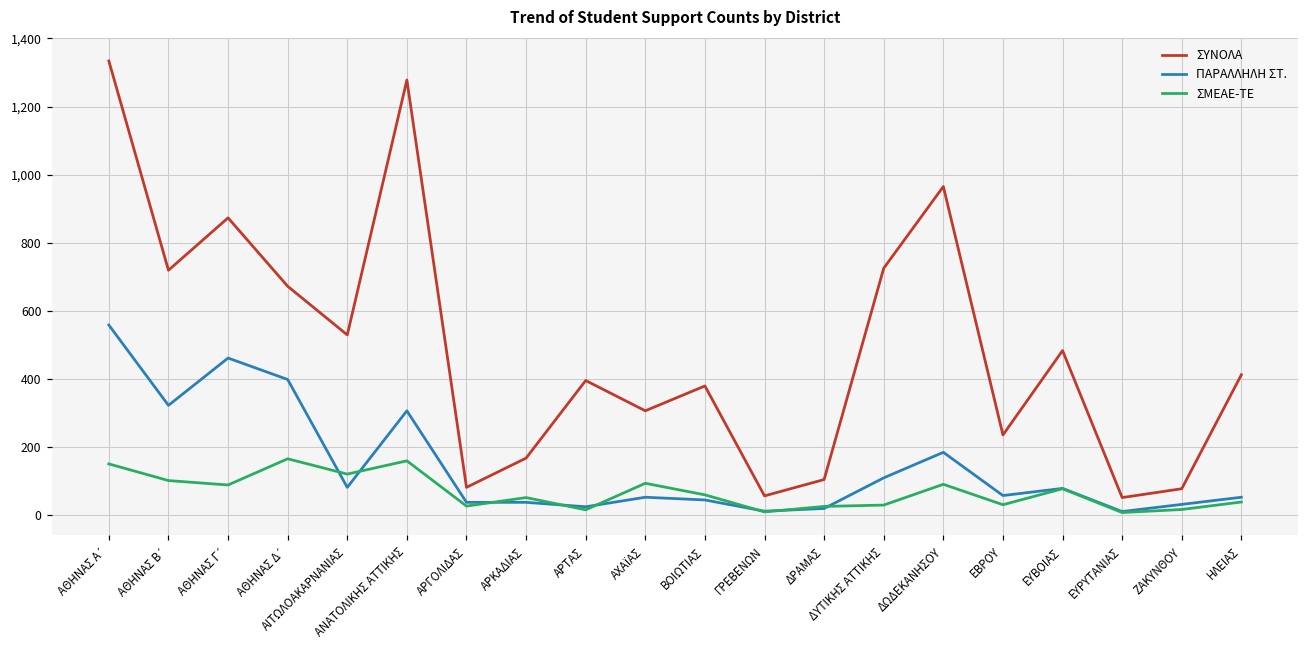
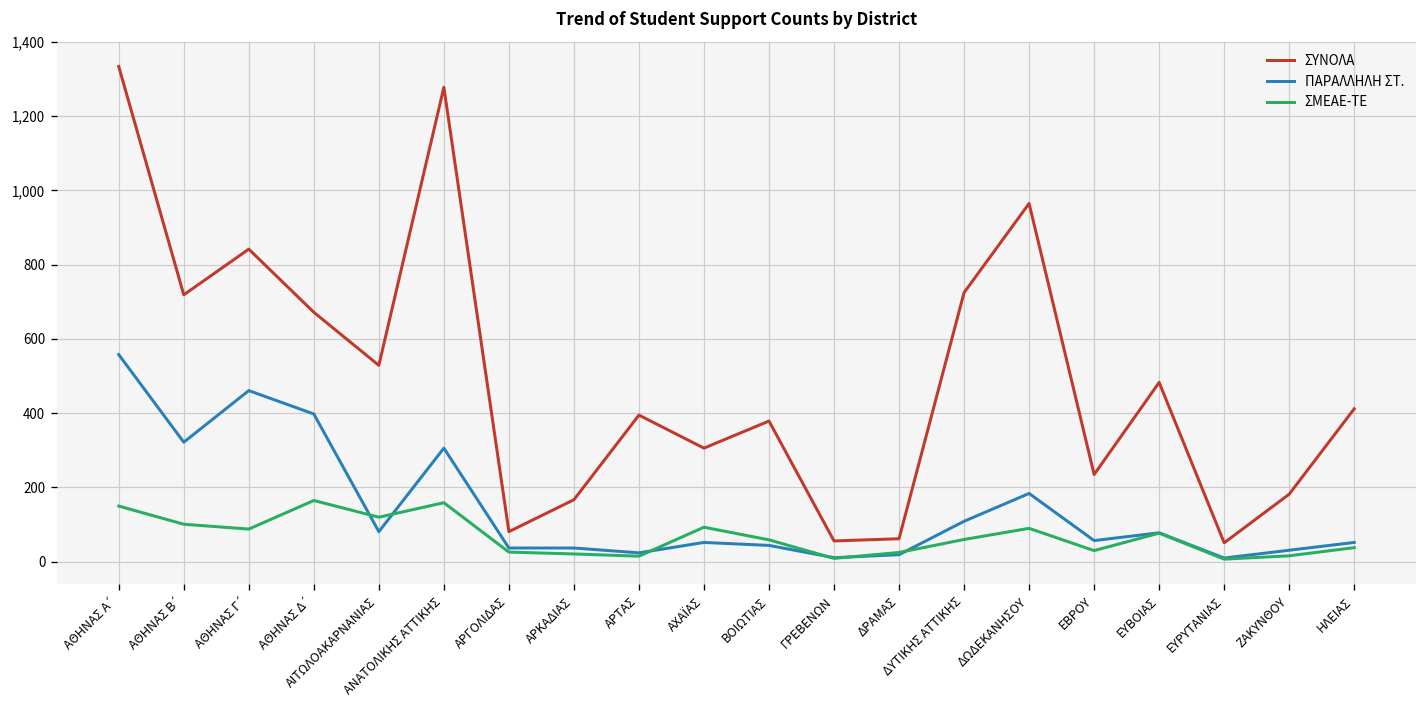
  {
    "ΣΥΝΟΛΑ": {
      "ΑΘΗΝΑΣ Α΄": "1,330",
      "ΑΘΗΝΑΣ Β΄": "720",
-     "ΑΘΗΝΑΣ Γ΄": "870",
+     "ΑΘΗΝΑΣ Γ΄": "840",
      "ΑΘΗΝΑΣ Δ΄": "670",
      "ΑΙΤΩΛΟΑΚΑΡΝΑΝΙΑΣ": "530",
      "ΑΝΑΤΟΛΙΚΗΣ ΑΤΤΙΚΗΣ": "1,280",
      "ΑΡΓΟΛΙΔΑΣ": "80",
      "ΑΡΚΑΔΙΑΣ": "170",
      "ΑΡΤΑΣ": "400",
      "ΑΧΑΪΑΣ": "310",
      "ΒΟΙΩΤΙΑΣ": "380",
      "ΓΡΕΒΕΝΩΝ": "60",
-     "ΔΡΑΜΑΣ": "100",
+     "ΔΡΑΜΑΣ": "60",
      "ΔΥΤΙΚΗΣ ΑΤΤΙΚΗΣ": "730",
      "ΔΩΔΕΚΑΝΗΣΟΥ": "970",
      "ΕΒΡΟΥ": "240",
      "ΕΥΒΟΙΑΣ": "480",
      "ΕΥΡΥΤΑΝΙΑΣ": "50",
-     "ΖΑΚΥΝΘΟΥ": "80",
+     "ΖΑΚΥΝΘΟΥ": "180",
      "ΗΛΕΙΑΣ": "410"
    },
    "ΠΑΡΑΛΛΗΛΗ ΣΤ.": {
      "ΑΘΗΝΑΣ Α΄": "560",
      "ΑΘΗΝΑΣ Β΄": "320",
      "ΑΘΗΝΑΣ Γ΄": "460",
      "ΑΘΗΝΑΣ Δ΄": "400",
      "ΑΙΤΩΛΟΑΚΑΡΝΑΝΙΑΣ": "80",
      "ΑΝΑΤΟΛΙΚΗΣ ΑΤΤΙΚΗΣ": "310",
      "ΑΡΓΟΛΙΔΑΣ": "40",
      "ΑΡΚΑΔΙΑΣ": "40",
      "ΑΡΤΑΣ": "20",
      "ΑΧΑΪΑΣ": "50",
      "ΒΟΙΩΤΙΑΣ": "40",
      "ΔΥΤΙΚΗΣ ΑΤΤΙΚΗΣ": "110",
      "ΔΩΔΕΚΑΝΗΣΟΥ": "180",
      "ΕΒΡΟΥ": "60",
      "ΖΑΚΥΝΘΟΥ": "30",
      "ΗΛΕΙΑΣ": "50"
    },
    "ΣΜΕΑΕ-ΤΕ": {
      "ΑΘΗΝΑΣ Α΄": "150",
      "ΑΘΗΝΑΣ Β΄": "100",
      "ΑΘΗΝΑΣ Γ΄": "90",
      "ΑΘΗΝΑΣ Δ΄": "170",
      "ΑΙΤΩΛΟΑΚΑΡΝΑΝΙΑΣ": "120",
      "ΑΝΑΤΟΛΙΚΗΣ ΑΤΤΙΚΗΣ": "160",
      "ΑΡΓΟΛΙΔΑΣ": "30",
-     "ΑΡΚΑΔΙΑΣ": "50",
+     "ΑΡΚΑΔΙΑΣ": "20",
      "ΑΡΤΑΣ": "20",
      "ΑΧΑΪΑΣ": "90",
      "ΒΟΙΩΤΙΑΣ": "60",
-     "ΔΥΤΙΚΗΣ ΑΤΤΙΚΗΣ": "30",
+     "ΔΥΤΙΚΗΣ ΑΤΤΙΚΗΣ": "60",
      "ΔΩΔΕΚΑΝΗΣΟΥ": "90",
      "ΕΒΡΟΥ": "30",
      "ΖΑΚΥΝΘΟΥ": "20",
      "ΗΛΕΙΑΣ": "40"
    }
  }
